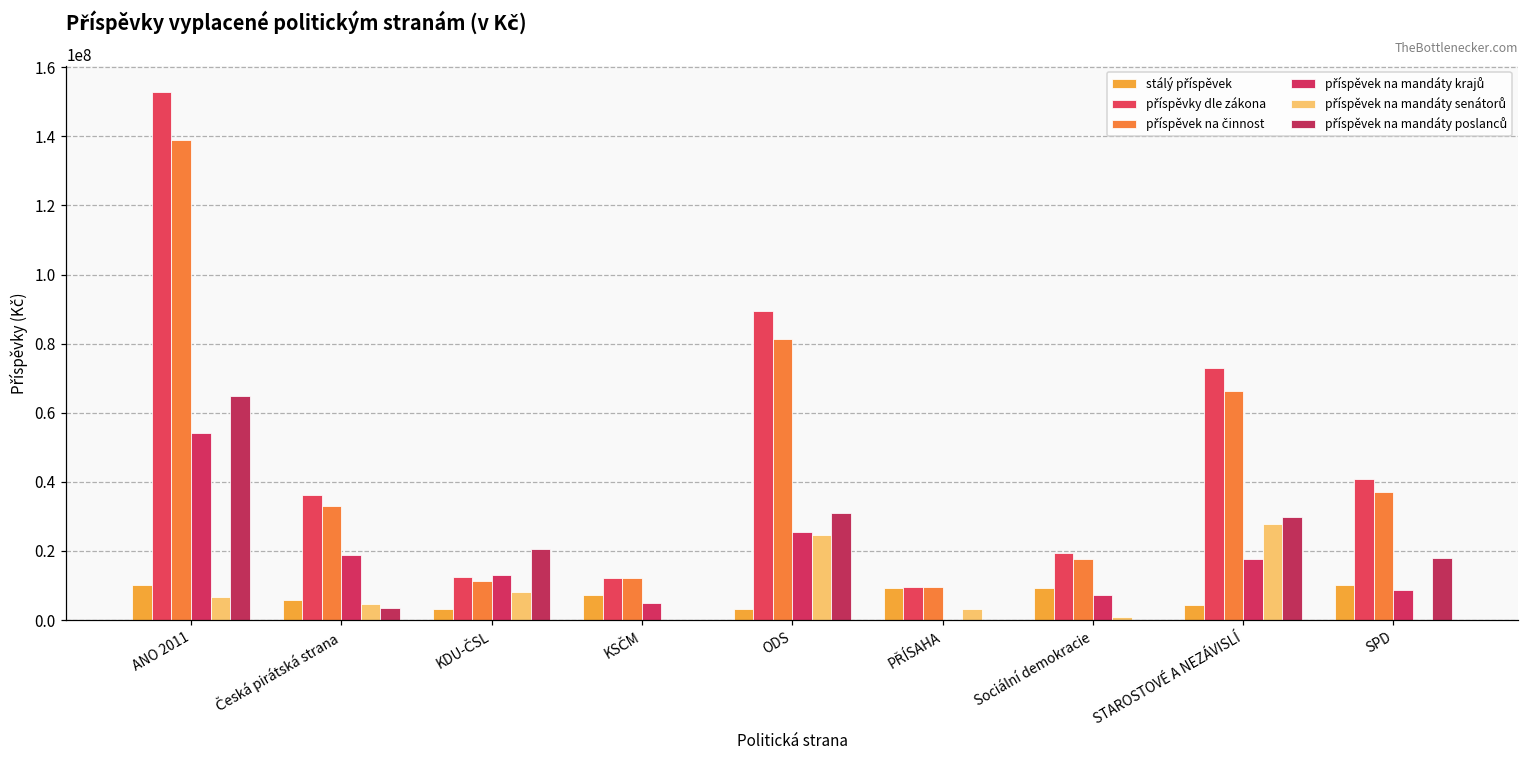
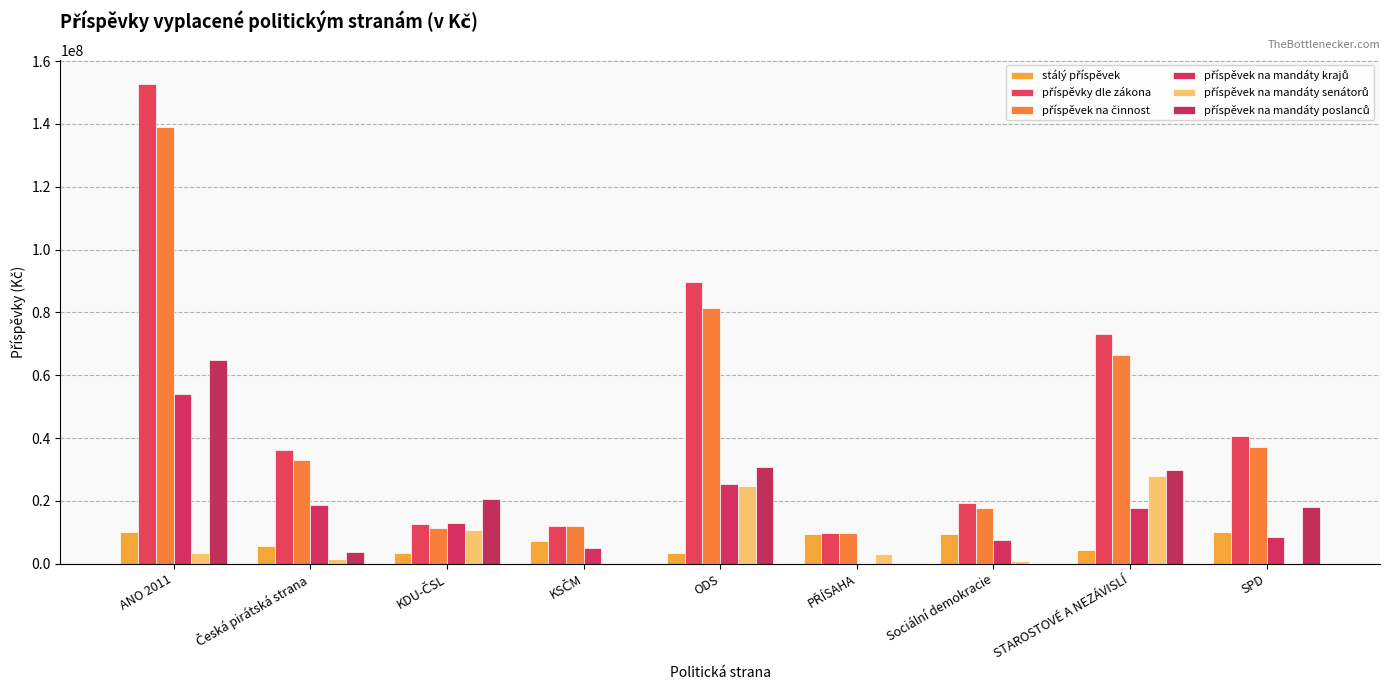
  {
    "příspěvek na mandáty senátorů": {
-     "ANO 2011": 7000000,
-     "Česká pirátská strana": 5000000,
-     "KDU-ČSL": 8000000,
+     "ANO 2011": 3000000,
+     "Česká pirátská strana": 2000000,
+     "KDU-ČSL": 11000000,
      "KSČM": 0,
      "ODS": 25000000,
      "PŘÍSAHA": 3000000,
      "Sociální demokracie": 1000000,
      "STAROSTOVÉ A NEZÁVISLÍ": 28000000,
      "SPD": 0
    }
  }
